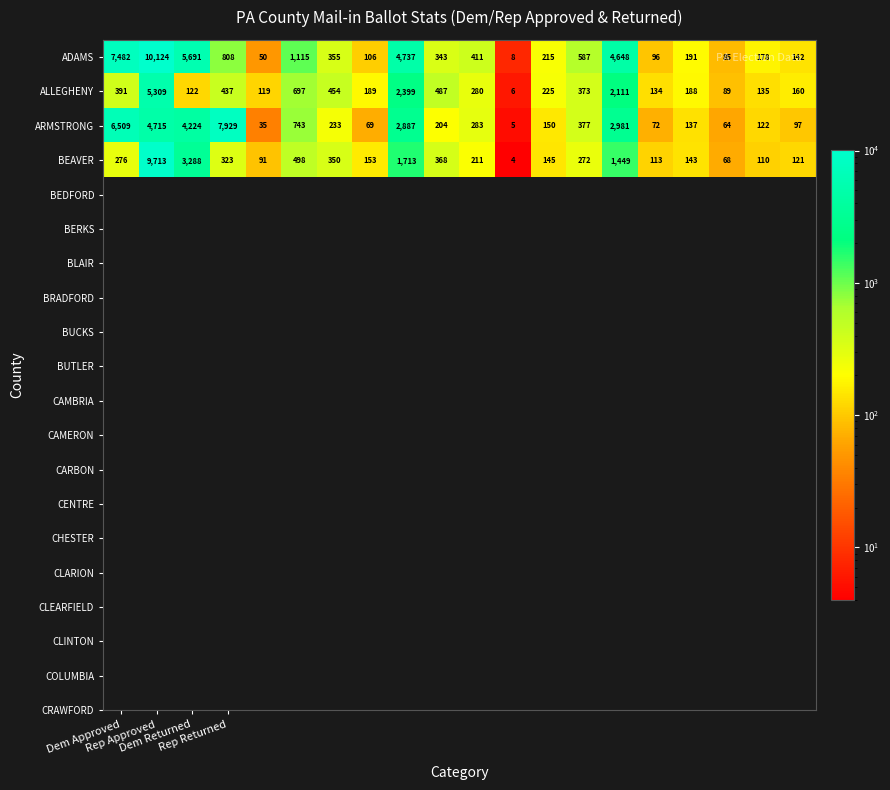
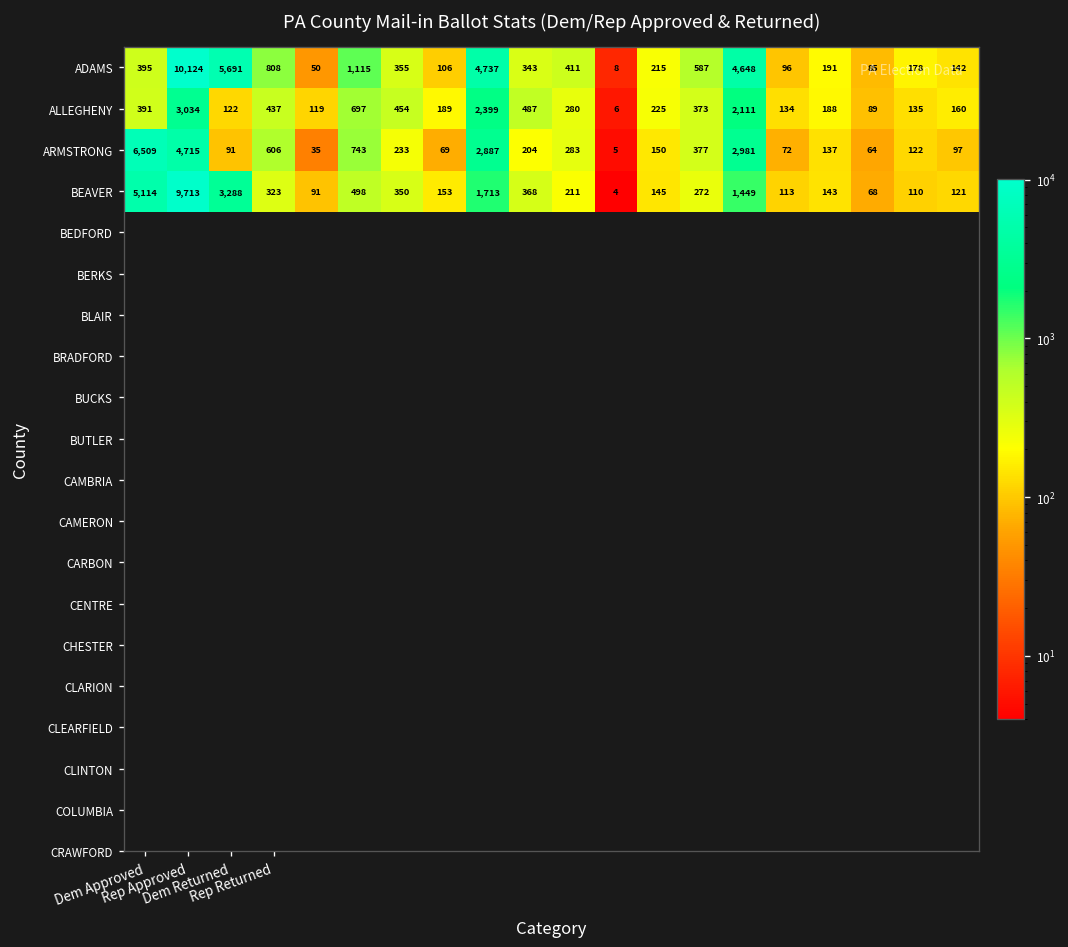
  {
    "ADAMS": {
-     "Dem Approved": "7,482",
+     "Dem Approved": "395",
      "Rep Approved": "10,124",
      "Dem Returned": "5,691",
      "Rep Returned": "808"
    },
    "ALLEGHENY": {
      "Dem Approved": "391",
-     "Rep Approved": "5,309",
+     "Rep Approved": "3,034",
      "Dem Returned": "122",
      "Rep Returned": "437"
    },
    "ARMSTRONG": {
      "Dem Approved": "6,509",
      "Rep Approved": "4,715",
-     "Dem Returned": "4,224",
-     "Rep Returned": "7,929"
+     "Dem Returned": "91",
+     "Rep Returned": "606"
    },
    "BEAVER": {
-     "Dem Approved": "276",
+     "Dem Approved": "5,114",
      "Rep Approved": "9,713",
      "Dem Returned": "3,288",
      "Rep Returned": "323"
    }
  }
